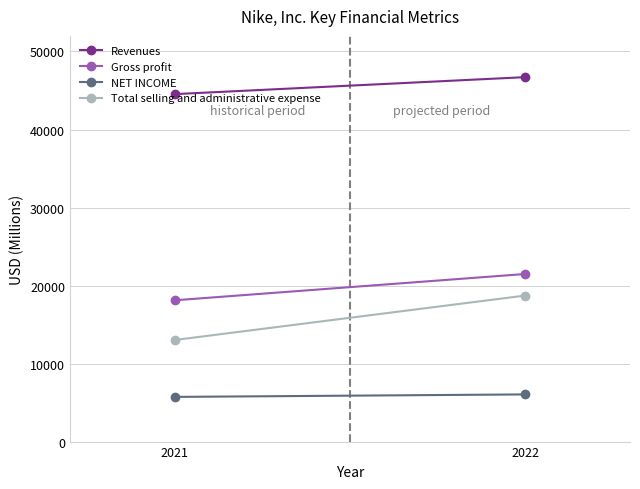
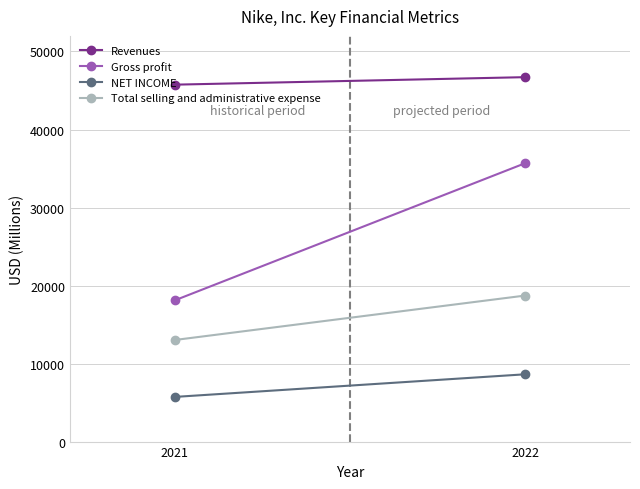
  {
    "Revenues": {
-     "2021": 45000,
+     "2021": 46000,
      "2022": 47000
    },
    "Gross profit": {
      "2021": 18000,
-     "2022": 21000
+     "2022": 36000
    },
    "NET INCOME": {
      "2021": 6000,
-     "2022": 6000
+     "2022": 9000
    },
    "Total selling and administrative expense": {
      "2021": 13000,
      "2022": 19000
    }
  }
